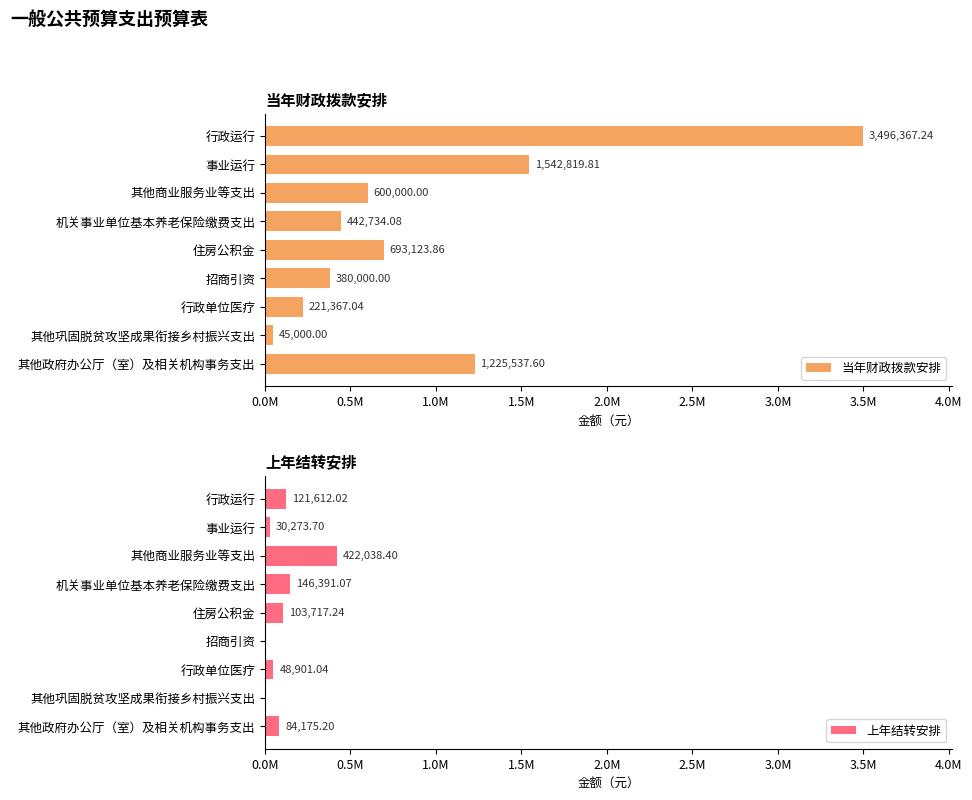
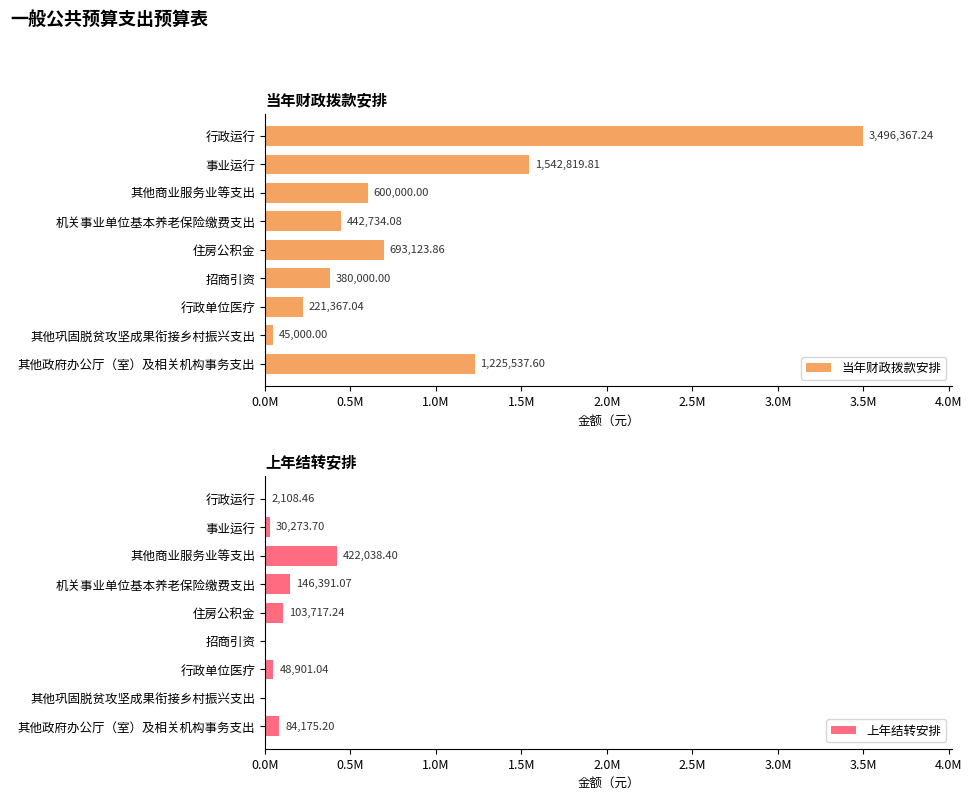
  {
    "当年财政拨款安排": {
      "行政运行": "3,496,367.24",
      "事业运行": "1,542,819.81",
      "其他商业服务业等支出": "600,000.00",
      "机关事业单位基本养老保险缴费支出": "442,734.08",
      "住房公积金": "693,123.86",
      "招商引资": "380,000.00",
      "行政单位医疗": "221,367.04",
      "其他巩固脱贫攻坚成果衔接乡村振兴支出": "45,000.00",
      "其他政府办公厅（室）及相关机构事务支出": "1,225,537.60"
    },
    "上年结转安排": {
-     "行政运行": "121,612.02",
+     "行政运行": "2,108.46",
      "事业运行": "30,273.70",
      "其他商业服务业等支出": "422,038.40",
      "机关事业单位基本养老保险缴费支出": "146,391.07",
      "住房公积金": "103,717.24",
      "行政单位医疗": "48,901.04",
      "其他政府办公厅（室）及相关机构事务支出": "84,175.20"
    }
  }
